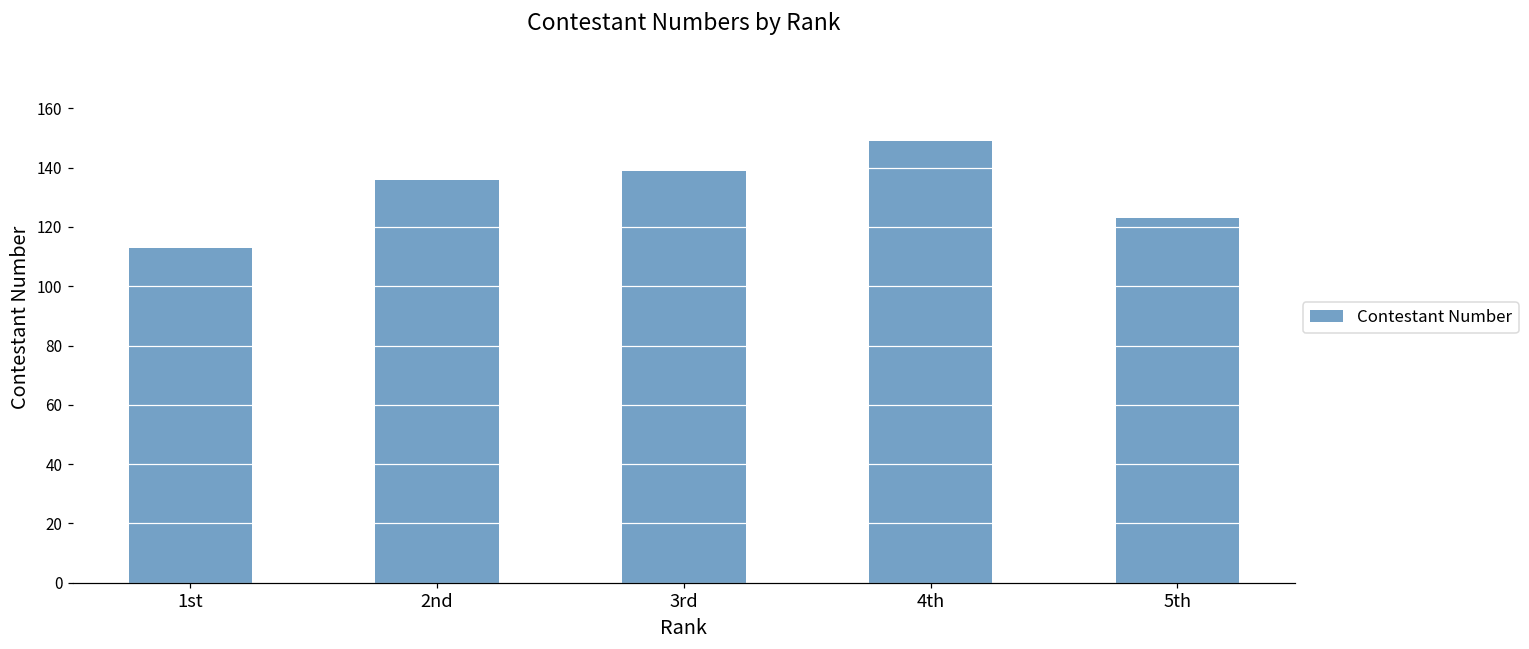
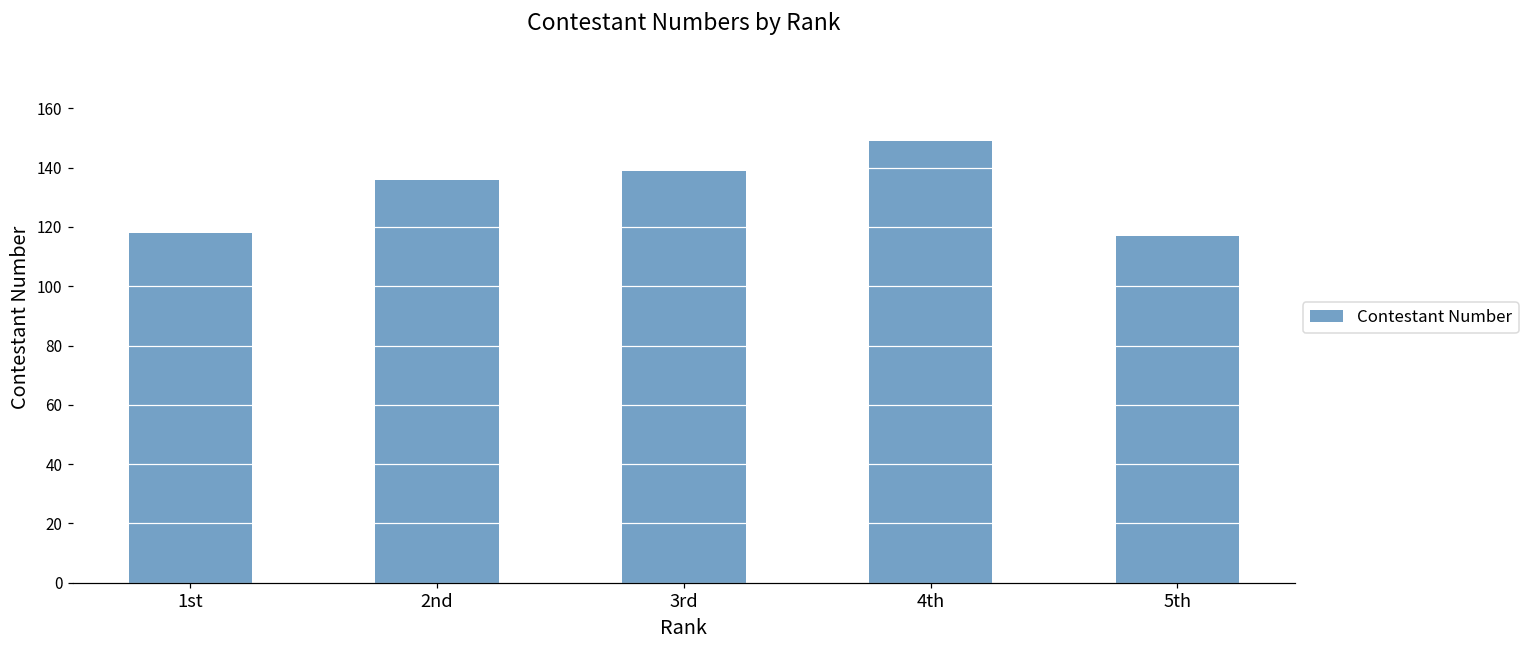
  {
-   "1st": 113,
+   "1st": 118,
    "2nd": 136,
    "3rd": 139,
    "4th": 149,
-   "5th": 123
+   "5th": 117
  }
